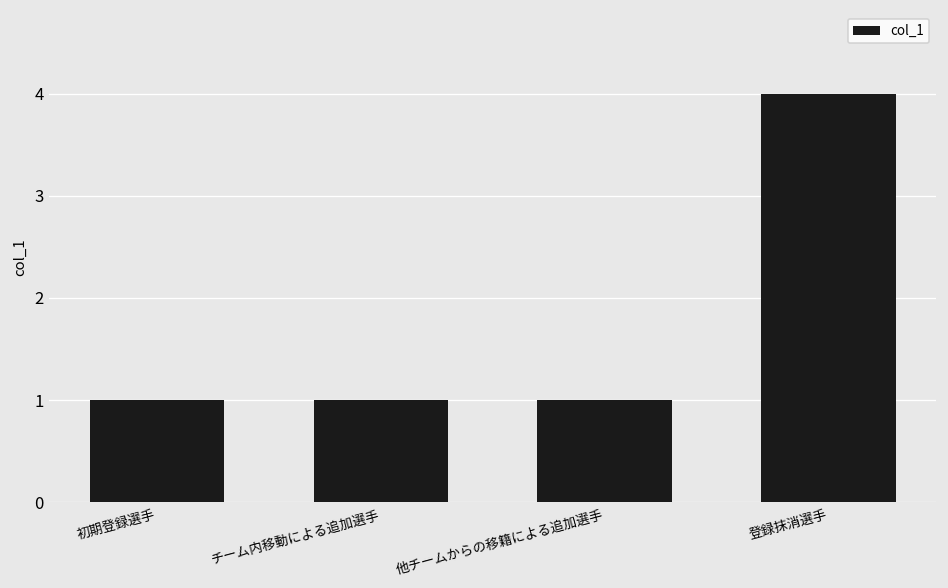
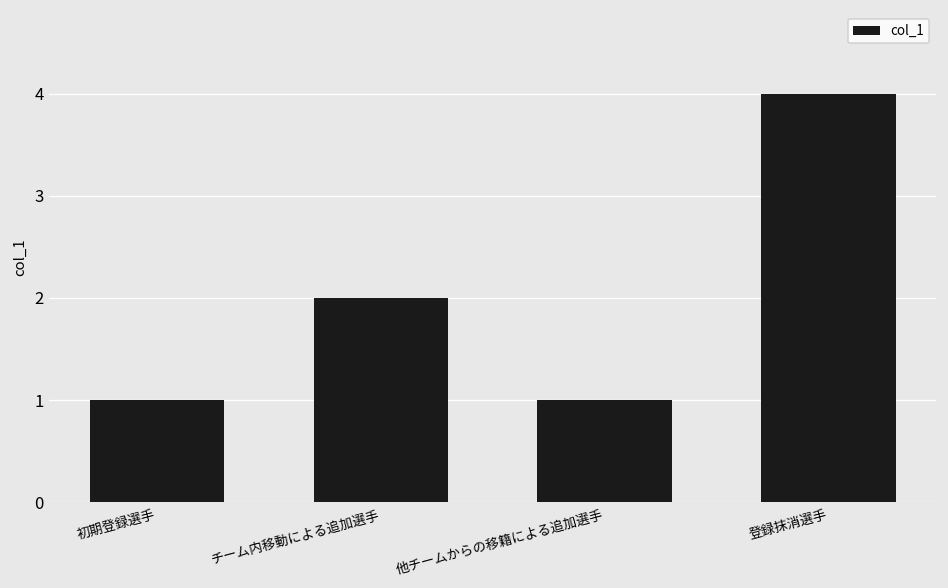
  {
    "初期登録選手": 1,
-   "チーム内移動による追加選手": 1,
+   "チーム内移動による追加選手": 2,
    "他チームからの移籍による追加選手": 1,
    "登録抹消選手": 4
  }
